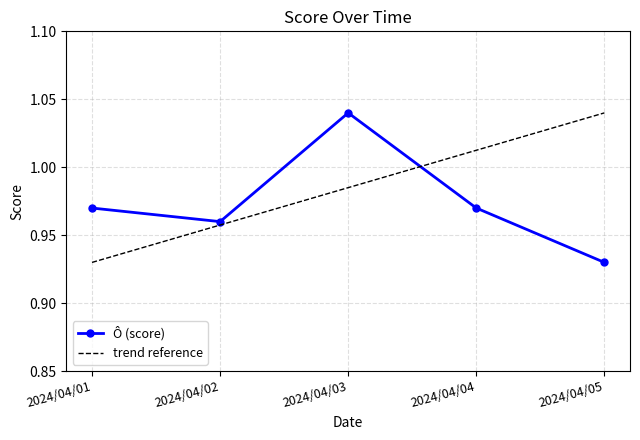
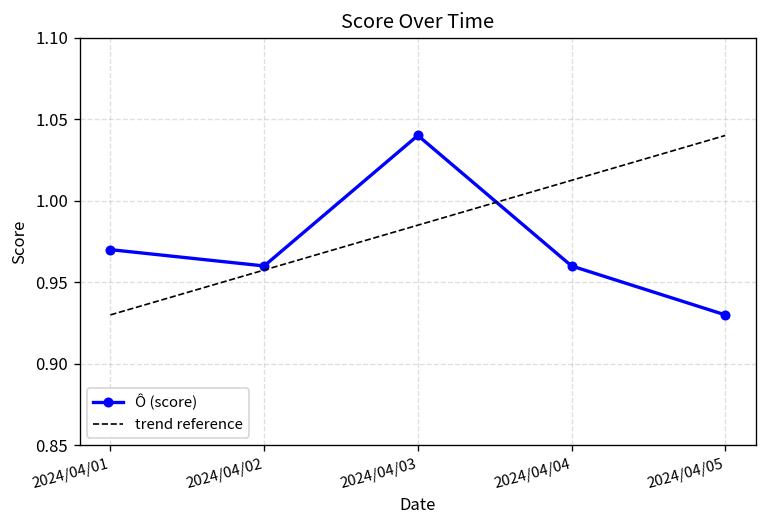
  {
    "Ô (score)": {
      "2024/04/01": 0.97,
      "2024/04/02": 0.96,
      "2024/04/03": 1.04,
-     "2024/04/04": 0.97,
+     "2024/04/04": 0.96,
      "2024/04/05": 0.93
    },
    "trend reference": {
      "2024/04/01": 0.93,
      "2024/04/02": 0.958,
      "2024/04/03": 0.985,
      "2024/04/04": 1.013,
      "2024/04/05": 1.04
    }
  }
